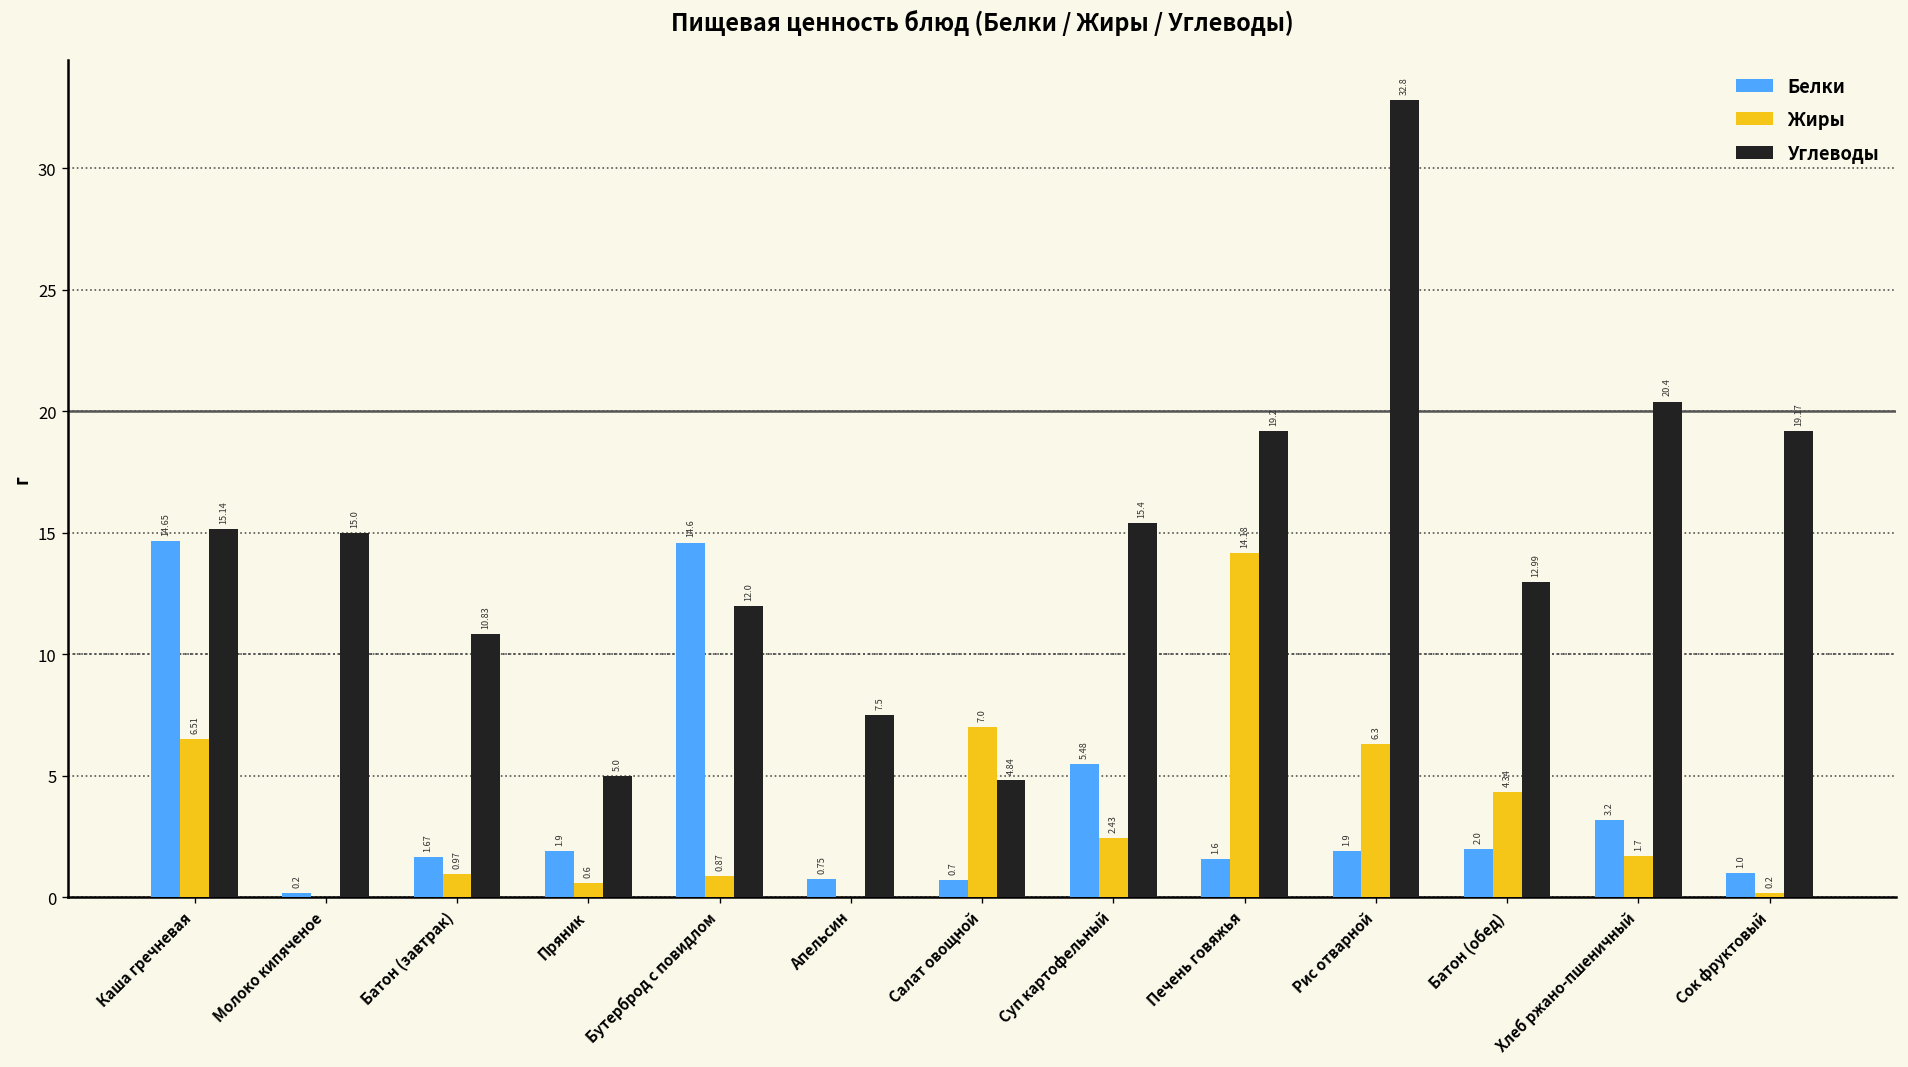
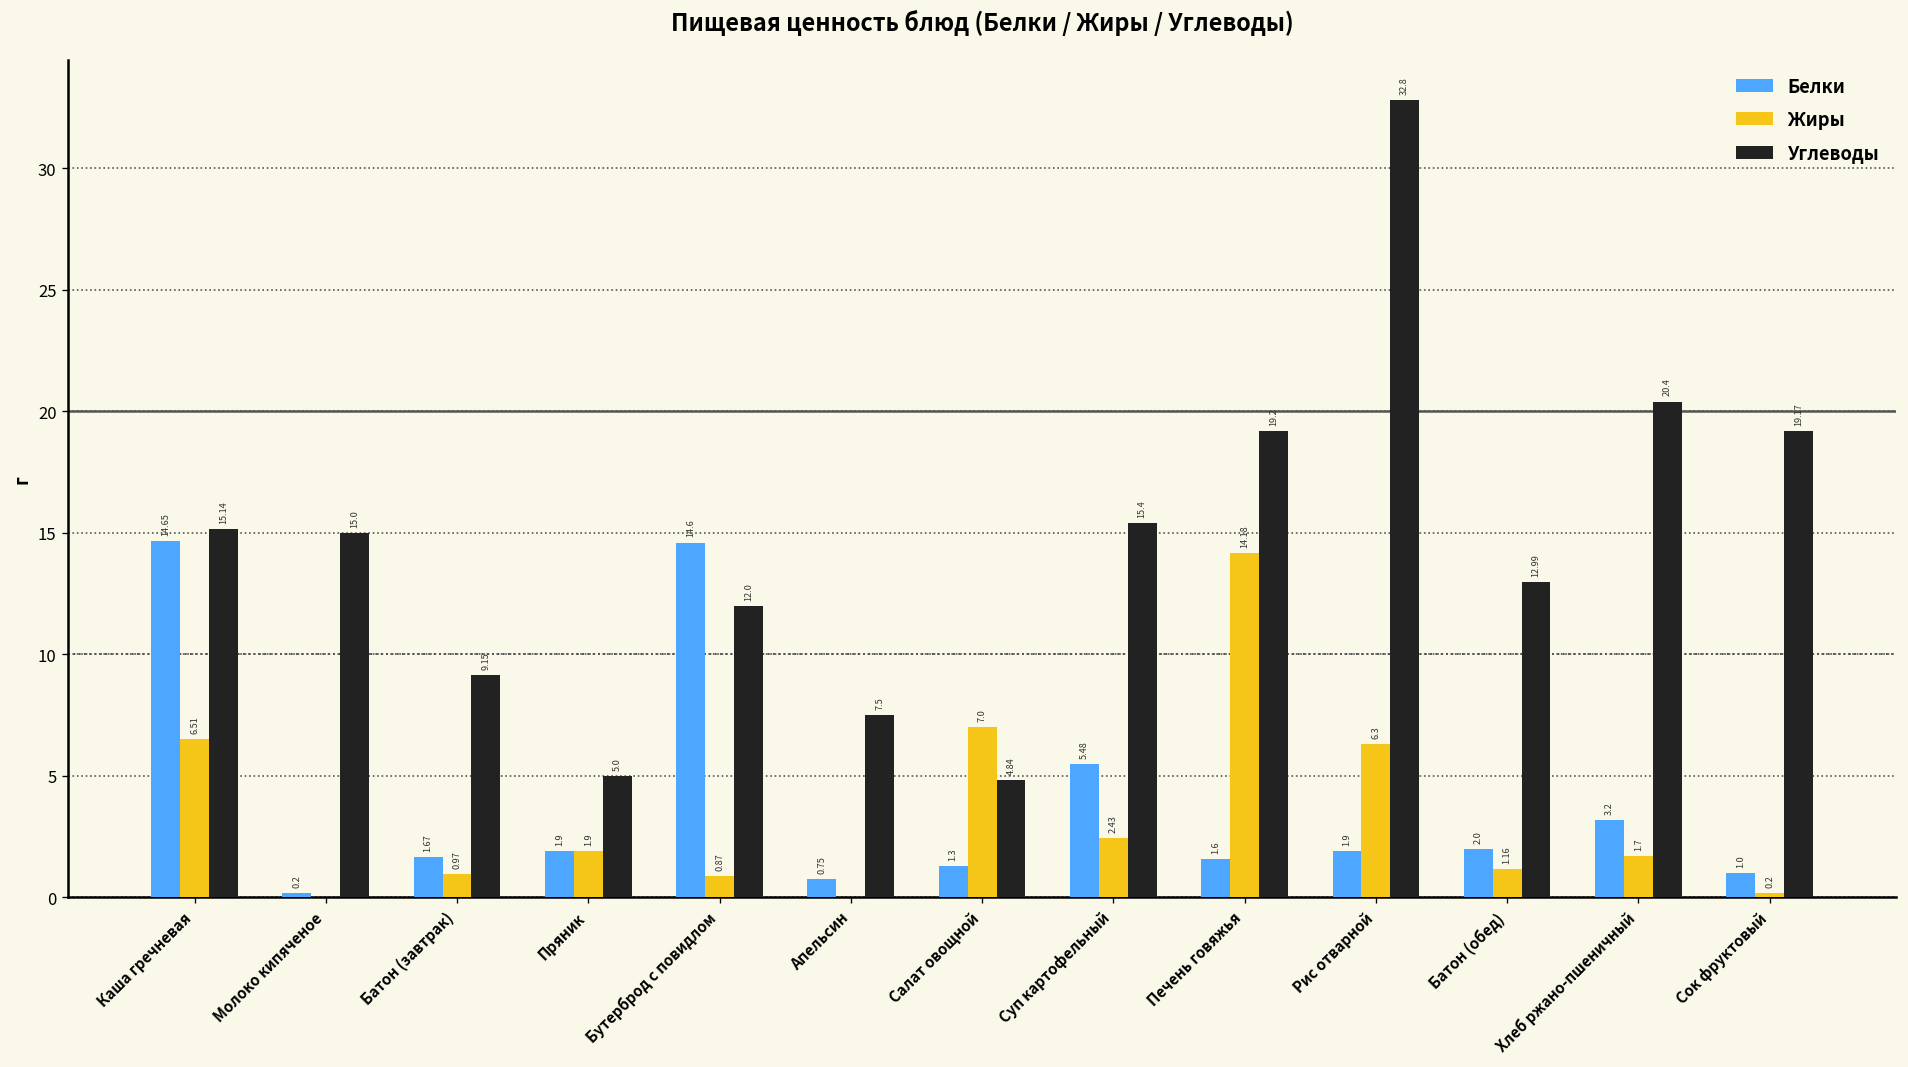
  {
    "Белки": {
      "Каша гречневая": 14.65,
      "Молоко кипяченое": 0.2,
      "Батон (завтрак)": 1.67,
      "Пряник": 1.9,
      "Бутерброд с повидлом": 14.6,
      "Апельсин": 0.75,
-     "Салат овощной": 0.7,
+     "Салат овощной": 1.3,
      "Суп картофельный": 5.48,
      "Печень говяжья": 1.6,
      "Рис отварной": 1.9,
      "Батон (обед)": 2.0,
      "Хлеб ржано-пшеничный": 3.2,
      "Сок фруктовый": 1.0
    },
    "Жиры": {
      "Каша гречневая": 6.51,
      "Батон (завтрак)": 0.97,
-     "Пряник": 0.6,
+     "Пряник": 1.9,
      "Бутерброд с повидлом": 0.87,
      "Салат овощной": 7.0,
      "Суп картофельный": 2.43,
      "Печень говяжья": 14.18,
      "Рис отварной": 6.3,
-     "Батон (обед)": 4.34,
+     "Батон (обед)": 1.16,
      "Хлеб ржано-пшеничный": 1.7,
      "Сок фруктовый": 0.2
    },
    "Углеводы": {
      "Каша гречневая": 15.14,
      "Молоко кипяченое": 15.0,
-     "Батон (завтрак)": 10.83,
+     "Батон (завтрак)": 9.15,
      "Пряник": 5.0,
      "Бутерброд с повидлом": 12.0,
      "Апельсин": 7.5,
      "Салат овощной": 4.84,
      "Суп картофельный": 15.4,
      "Печень говяжья": 19.2,
      "Рис отварной": 32.8,
      "Батон (обед)": 12.99,
      "Хлеб ржано-пшеничный": 20.4,
      "Сок фруктовый": 19.17
    }
  }
